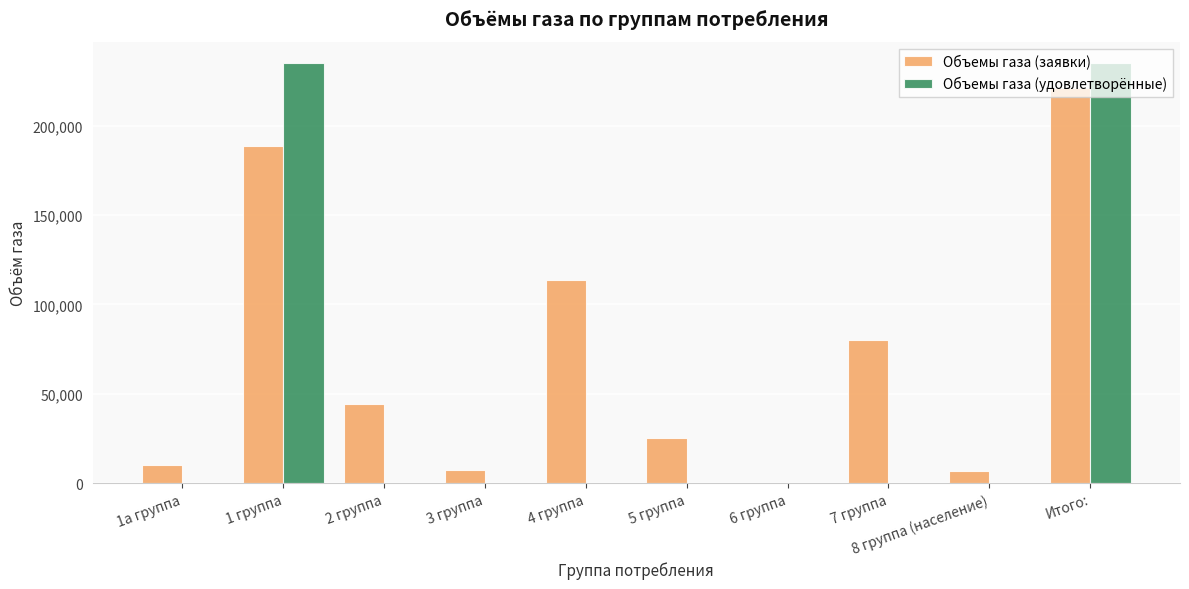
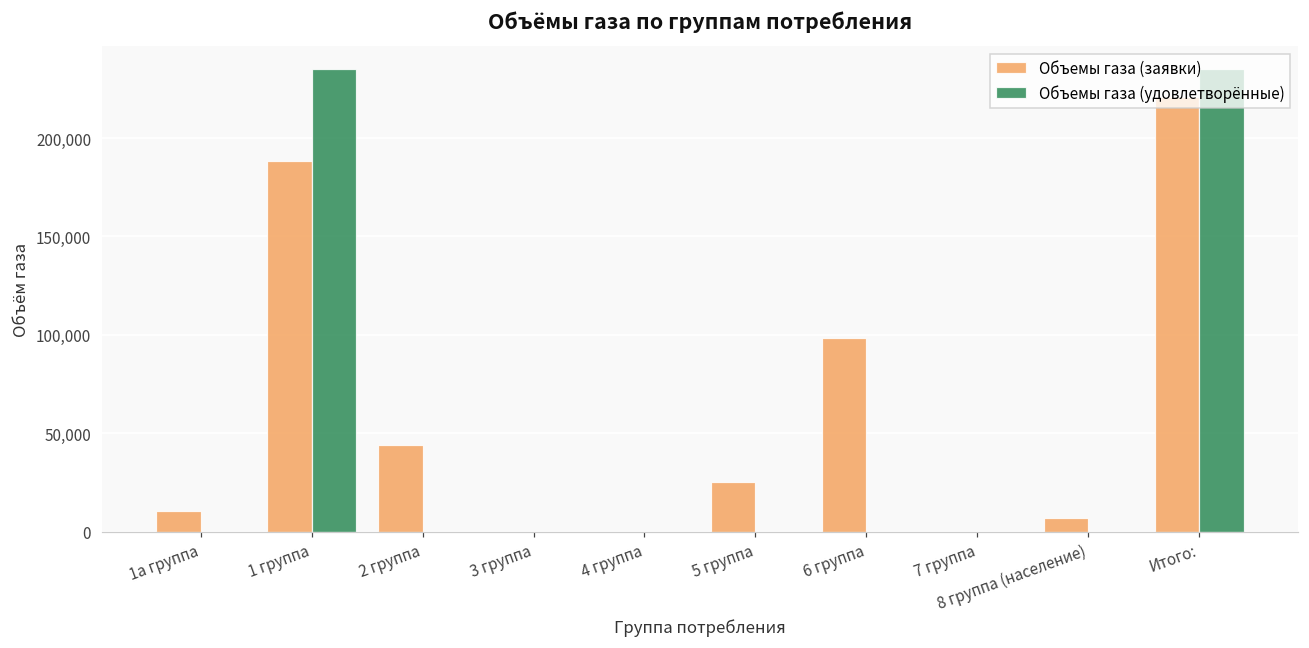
  {
    "Объемы газа (заявки)": {
      "1а группа": "10,000",
      "1 группа": "188,000",
      "2 группа": "44,000",
-     "3 группа": "7,000",
-     "4 группа": "114,000",
+     "3 группа": "0",
+     "4 группа": "0",
      "5 группа": "25,000",
-     "6 группа": "0",
-     "7 группа": "80,000",
+     "6 группа": "98,000",
+     "7 группа": "0",
      "8 группа (население)": "7,000"
    },
    "Объемы газа (удовлетворённые)": {
      "1а группа": "0",
      "1 группа": "235,000",
      "2 группа": "0",
      "3 группа": "0",
      "4 группа": "0",
      "5 группа": "0",
      "6 группа": "0",
      "7 группа": "0",
      "8 группа (население)": "0"
    }
  }
